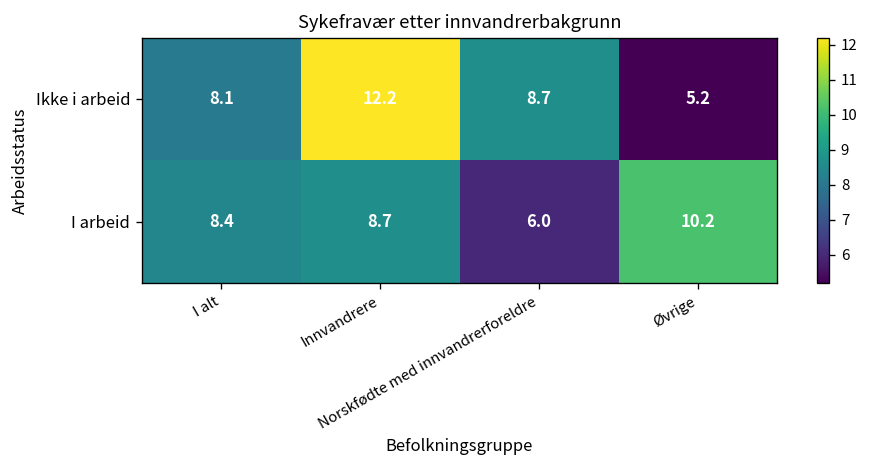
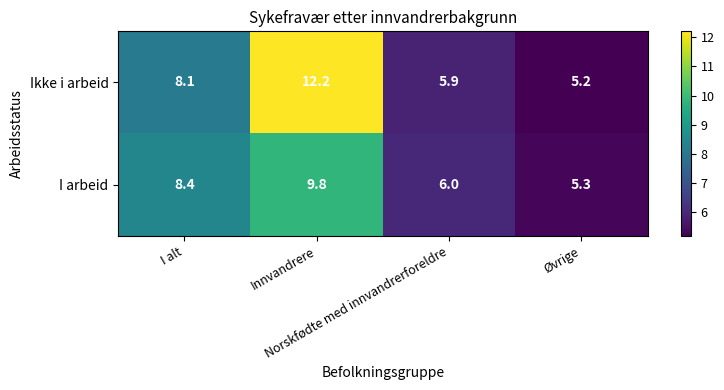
  {
    "Ikke i arbeid": {
      "I alt": 8.1,
      "Innvandrere": 12.2,
-     "Norskfødte med innvandrerforeldre": 8.7,
+     "Norskfødte med innvandrerforeldre": 5.9,
      "Øvrige": 5.2
    },
    "I arbeid": {
      "I alt": 8.4,
-     "Innvandrere": 8.7,
+     "Innvandrere": 9.8,
      "Norskfødte med innvandrerforeldre": 6.0,
-     "Øvrige": 10.2
+     "Øvrige": 5.3
    }
  }
